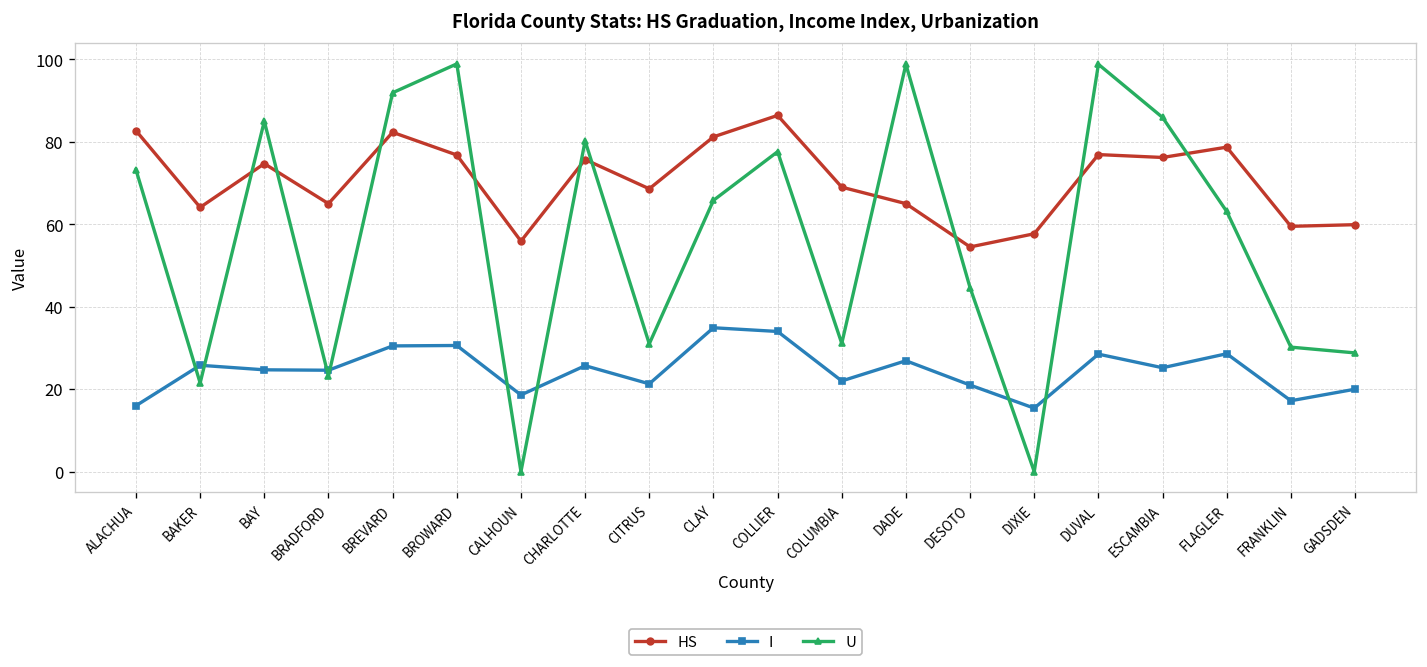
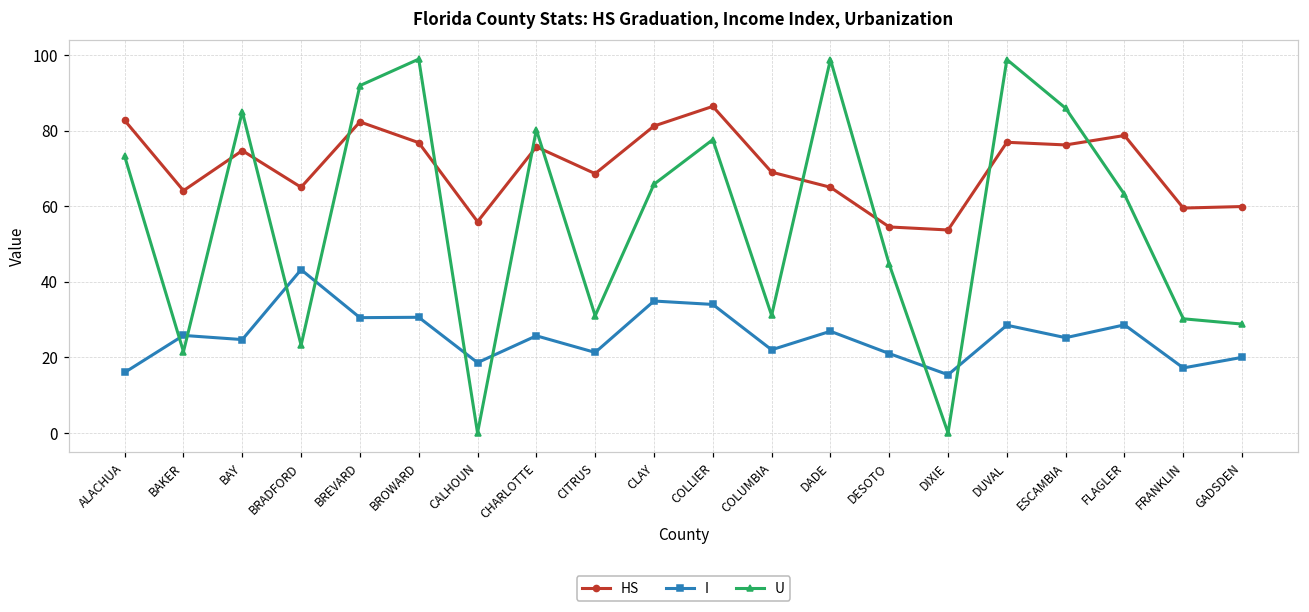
  {
    "HS": {
      "ALACHUA": 83,
      "BAKER": 64,
      "BAY": 75,
      "BRADFORD": 65,
      "BREVARD": 82,
      "BROWARD": 77,
      "CALHOUN": 56,
      "CHARLOTTE": 76,
      "CITRUS": 69,
      "CLAY": 81,
      "COLLIER": 86,
      "COLUMBIA": 69,
      "DADE": 65,
      "DESOTO": 55,
-     "DIXIE": 58,
+     "DIXIE": 54,
      "DUVAL": 77,
      "ESCAMBIA": 76,
      "FLAGLER": 79,
      "FRANKLIN": 60,
      "GADSDEN": 60
    },
    "I": {
      "ALACHUA": 16,
      "BAKER": 26,
      "BAY": 25,
-     "BRADFORD": 25,
+     "BRADFORD": 43,
      "BREVARD": 31,
      "BROWARD": 31,
      "CALHOUN": 19,
      "CHARLOTTE": 26,
      "CITRUS": 21,
      "CLAY": 35,
      "COLLIER": 34,
      "COLUMBIA": 22,
      "DADE": 27,
      "DESOTO": 21,
      "DIXIE": 15,
      "DUVAL": 29,
      "ESCAMBIA": 25,
      "FLAGLER": 29,
      "FRANKLIN": 17,
      "GADSDEN": 20
    },
    "U": {
      "ALACHUA": 73,
      "BAKER": 22,
      "BAY": 85,
      "BRADFORD": 23,
      "BREVARD": 92,
      "BROWARD": 99,
      "CALHOUN": 0,
      "CHARLOTTE": 80,
      "CITRUS": 31,
      "CLAY": 66,
      "COLLIER": 78,
      "COLUMBIA": 31,
      "DADE": 99,
      "DESOTO": 45,
      "DIXIE": 0,
      "DUVAL": 99,
      "ESCAMBIA": 86,
      "FLAGLER": 63,
      "FRANKLIN": 30,
      "GADSDEN": 29
    }
  }
